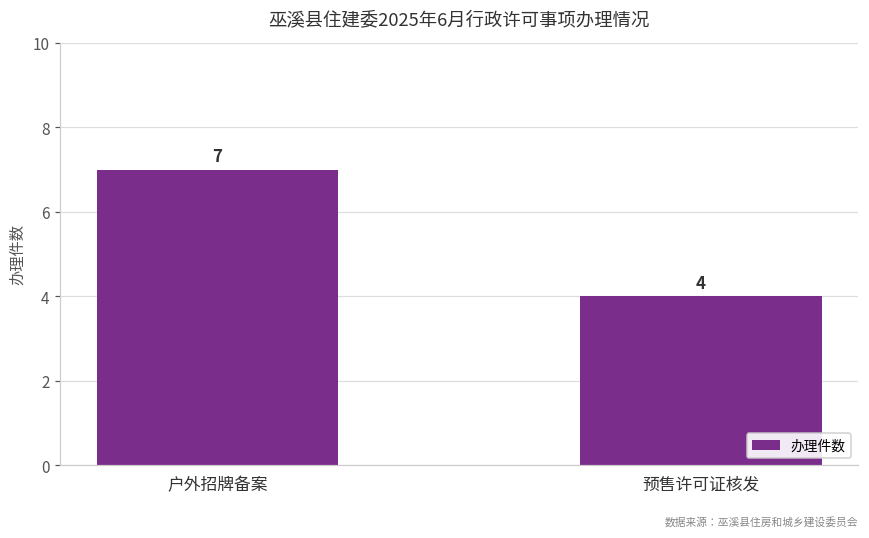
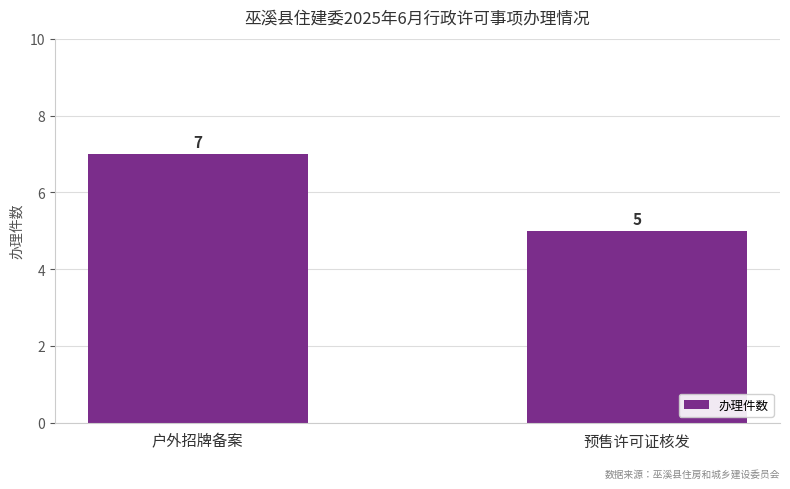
  {
    "户外招牌备案": 7,
-   "预售许可证核发": 4
+   "预售许可证核发": 5
  }
